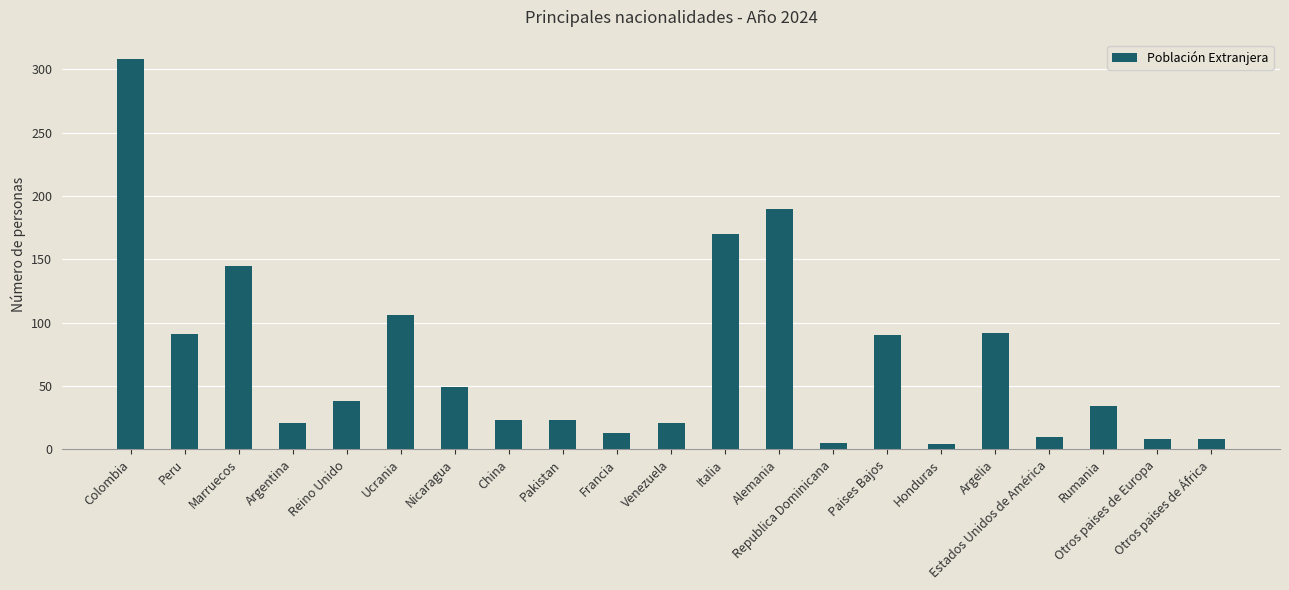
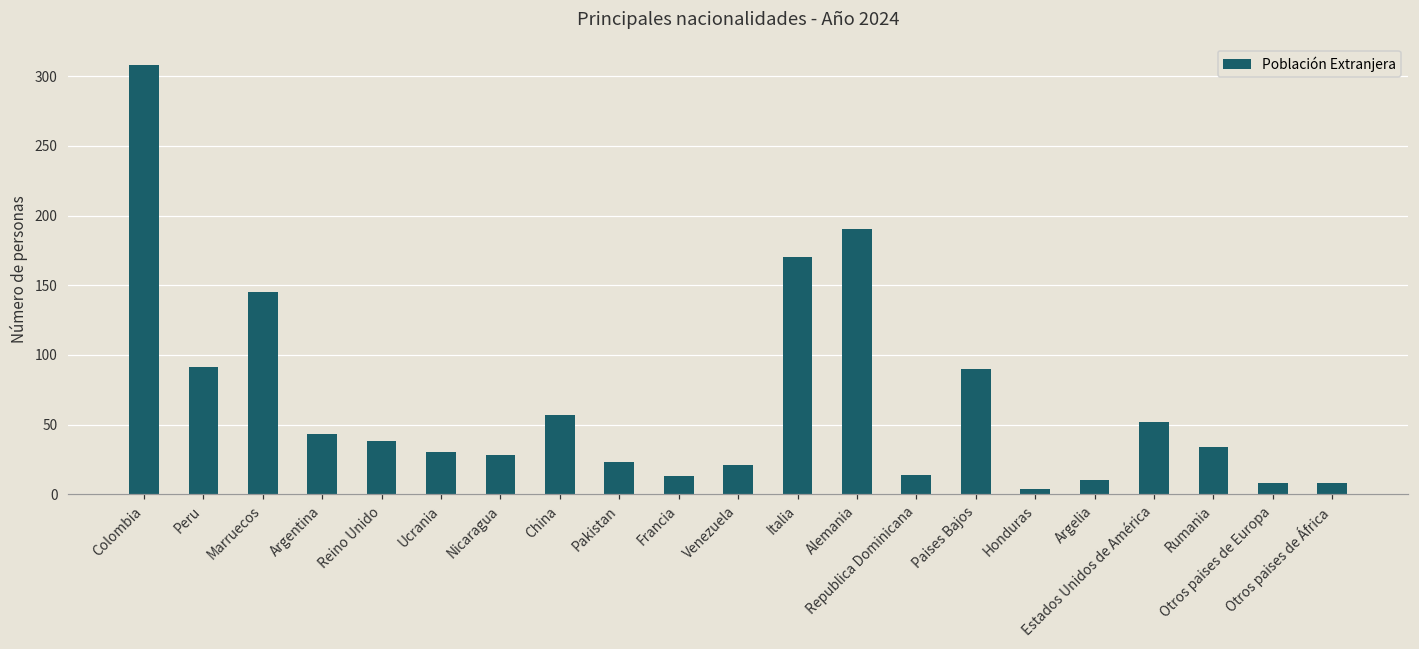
  {
    "Colombia": 308,
    "Peru": 91,
    "Marruecos": 145,
-   "Argentina": 21,
+   "Argentina": 43,
    "Reino Unido": 38,
-   "Ucrania": 106,
-   "Nicaragua": 49,
-   "China": 23,
+   "Ucrania": 30,
+   "Nicaragua": 28,
+   "China": 57,
    "Pakistan": 23,
    "Francia": 13,
    "Venezuela": 21,
    "Italia": 170,
    "Alemania": 190,
-   "Republica Dominicana": 5,
+   "Republica Dominicana": 14,
    "Paises Bajos": 90,
    "Honduras": 4,
-   "Argelia": 92,
-   "Estados Unidos de América": 10,
+   "Argelia": 10,
+   "Estados Unidos de América": 52,
    "Rumania": 34,
    "Otros paises de Europa": 8,
    "Otros paises de África": 8
  }
